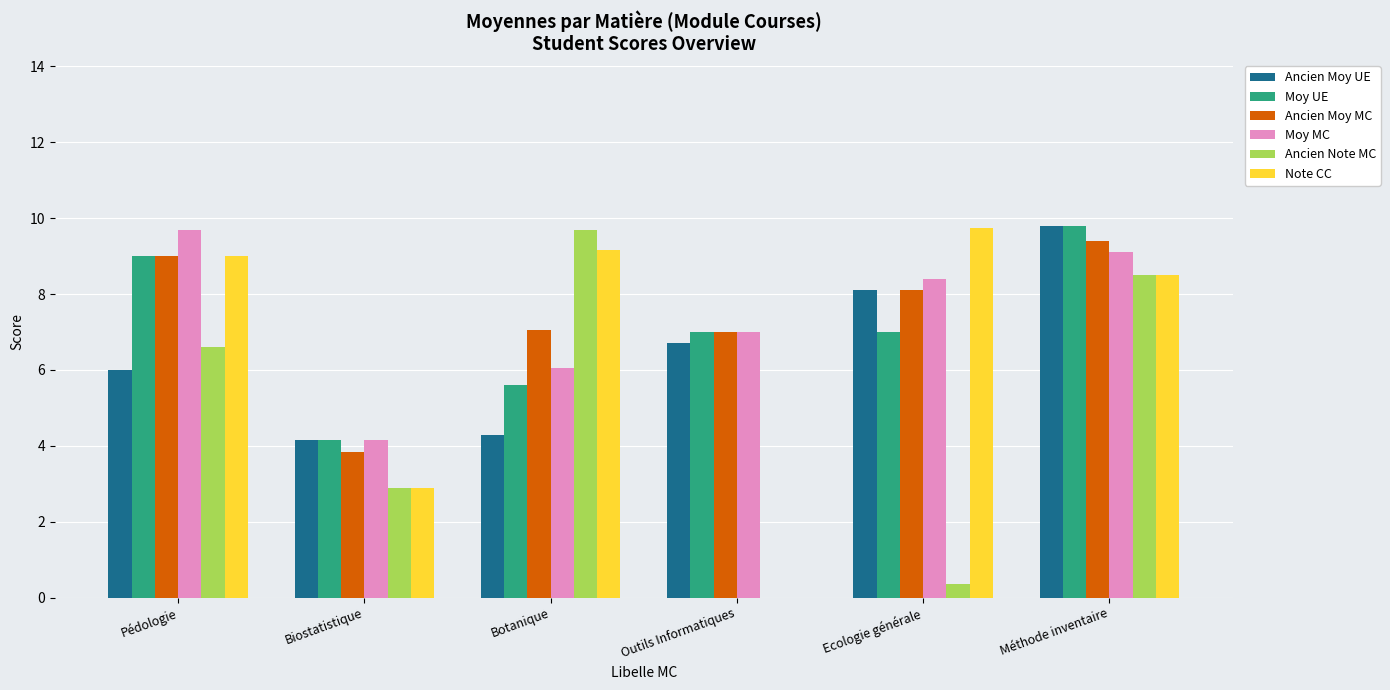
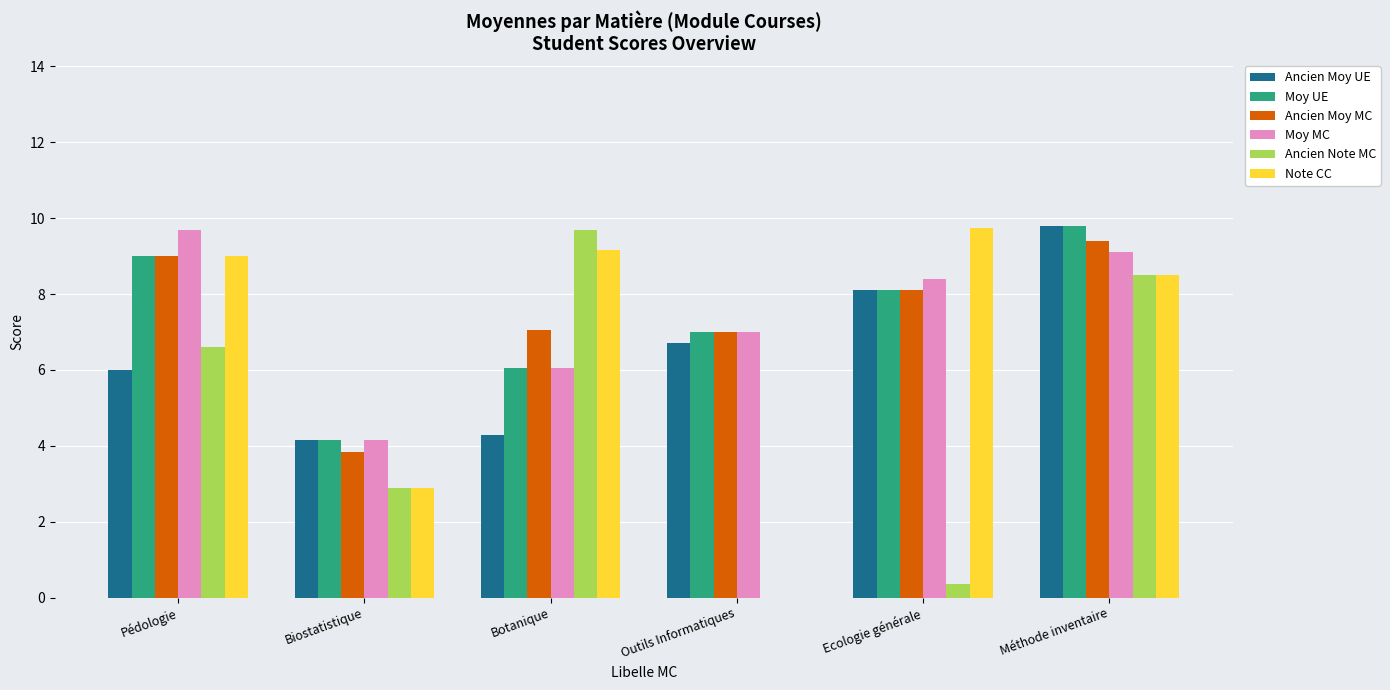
  {
    "Ancien Moy UE": {
      "Pédologie": 6.0,
      "Biostatistique": 4.2,
      "Botanique": 4.3,
      "Outils Informatiques": 6.7,
      "Ecologie générale": 8.1,
      "Méthode inventaire": 9.8
    },
    "Moy UE": {
      "Pédologie": 9.0,
      "Biostatistique": 4.2,
-     "Botanique": 5.6,
+     "Botanique": 6.1,
      "Outils Informatiques": 7.0,
-     "Ecologie générale": 7.0,
+     "Ecologie générale": 8.1,
      "Méthode inventaire": 9.8
    },
    "Ancien Moy MC": {
      "Pédologie": 9.0,
      "Biostatistique": 3.8,
      "Botanique": 7.0,
      "Outils Informatiques": 7.0,
      "Ecologie générale": 8.1,
      "Méthode inventaire": 9.4
    },
    "Moy MC": {
      "Pédologie": 9.7,
      "Biostatistique": 4.2,
      "Botanique": 6.1,
      "Outils Informatiques": 7.0,
      "Ecologie générale": 8.4,
      "Méthode inventaire": 9.1
    },
    "Ancien Note MC": {
      "Pédologie": 6.6,
      "Biostatistique": 2.9,
      "Botanique": 9.7,
      "Outils Informatiques": 0.0,
      "Ecologie générale": 0.4,
      "Méthode inventaire": 8.5
    },
    "Note CC": {
      "Pédologie": 9.0,
      "Biostatistique": 2.9,
      "Botanique": 9.2,
      "Outils Informatiques": 0.0,
      "Ecologie générale": 9.8,
      "Méthode inventaire": 8.5
    }
  }
